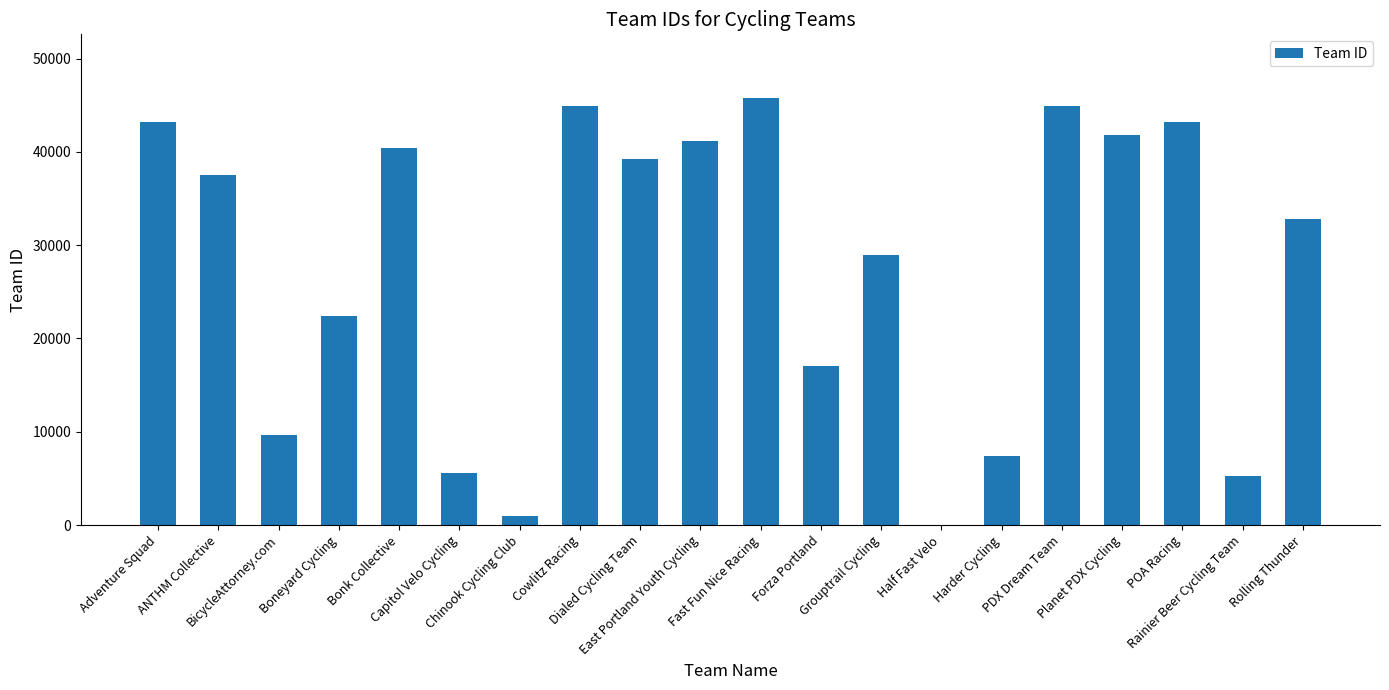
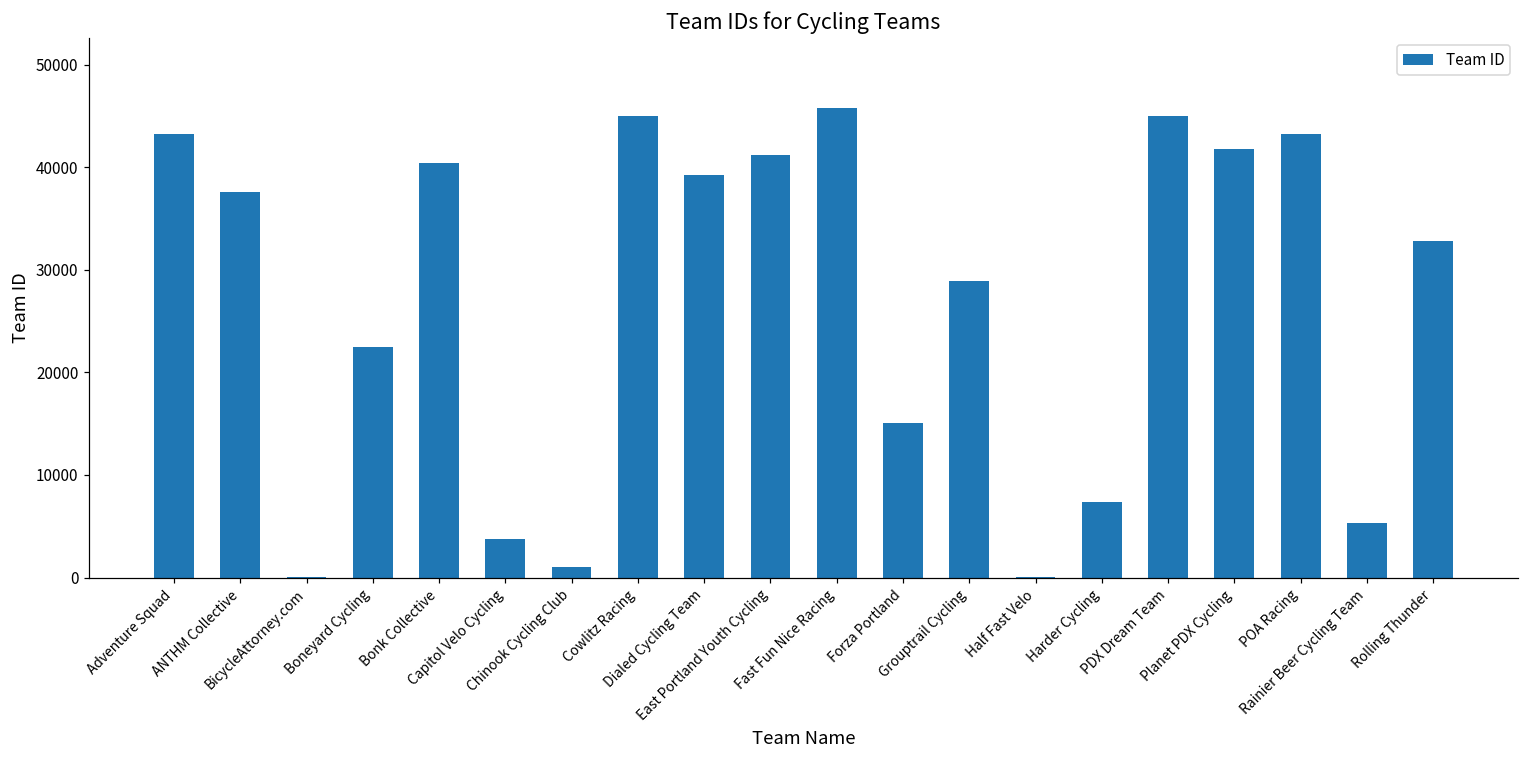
  {
    "Adventure Squad": 43000,
    "ANTHM Collective": 38000,
-   "BicycleAttorney.com": 10000,
+   "BicycleAttorney.com": 0,
    "Boneyard Cycling": 22000,
    "Bonk Collective": 40000,
-   "Capitol Velo Cycling": 6000,
+   "Capitol Velo Cycling": 4000,
    "Chinook Cycling Club": 1000,
    "Cowlitz Racing": 45000,
    "Dialed Cycling Team": 39000,
    "East Portland Youth Cycling": 41000,
    "Fast Fun Nice Racing": 46000,
-   "Forza Portland": 17000,
+   "Forza Portland": 15000,
    "Grouptrail Cycling": 29000,
    "Harder Cycling": 7000,
    "PDX Dream Team": 45000,
    "Planet PDX Cycling": 42000,
    "POA Racing": 43000,
    "Rainier Beer Cycling Team": 5000,
    "Rolling Thunder": 33000
  }
